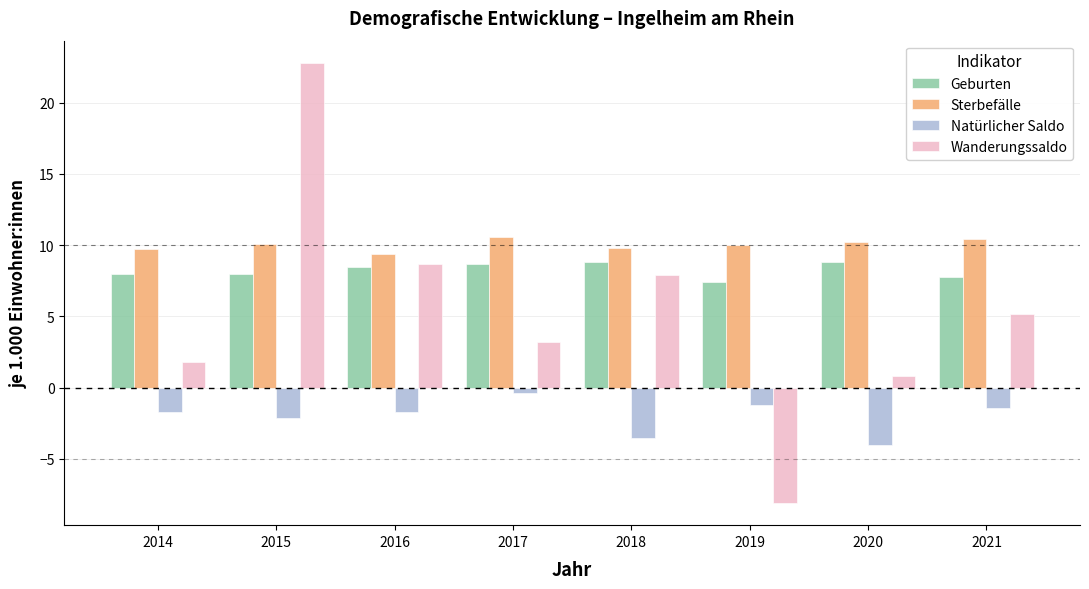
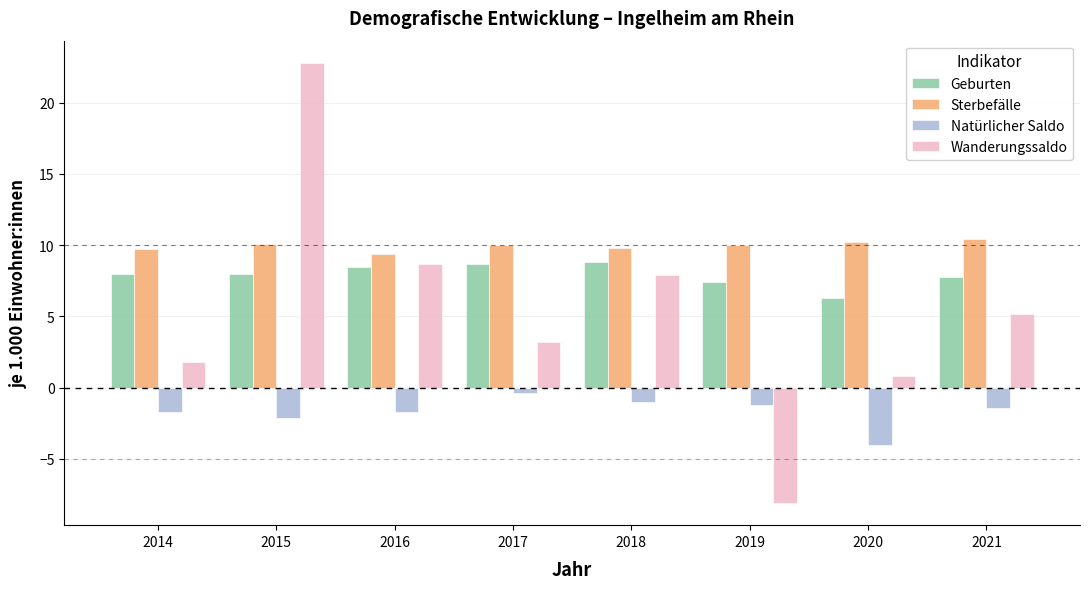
  {
    "Geburten": {
      "2014": 8.0,
      "2015": 8.0,
      "2016": 8.5,
      "2017": 8.7,
      "2018": 8.8,
      "2019": 7.4,
-     "2020": 8.8,
+     "2020": 6.3,
      "2021": 7.8
    },
    "Sterbefälle": {
      "2014": 9.7,
      "2015": 10.1,
      "2016": 9.4,
-     "2017": 10.6,
+     "2017": 10.0,
      "2018": 9.8,
      "2019": 10.0,
      "2020": 10.2,
      "2021": 10.4
    },
    "Natürlicher Saldo": {
      "2014": -1.7,
      "2015": -2.1,
      "2016": -1.7,
      "2017": -0.4,
-     "2018": -3.5,
+     "2018": -1.0,
      "2019": -1.2,
      "2020": -4.0,
      "2021": -1.4
    },
    "Wanderungssaldo": {
      "2014": 1.8,
      "2015": 22.8,
      "2016": 8.7,
      "2017": 3.2,
      "2018": 7.9,
      "2019": -8.1,
      "2020": 0.8,
      "2021": 5.2
    }
  }
